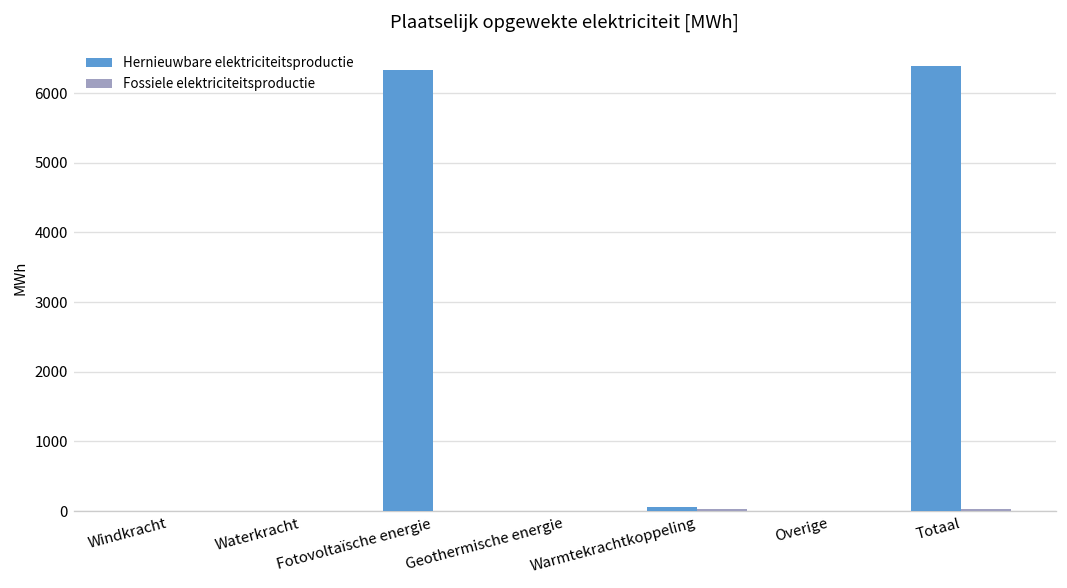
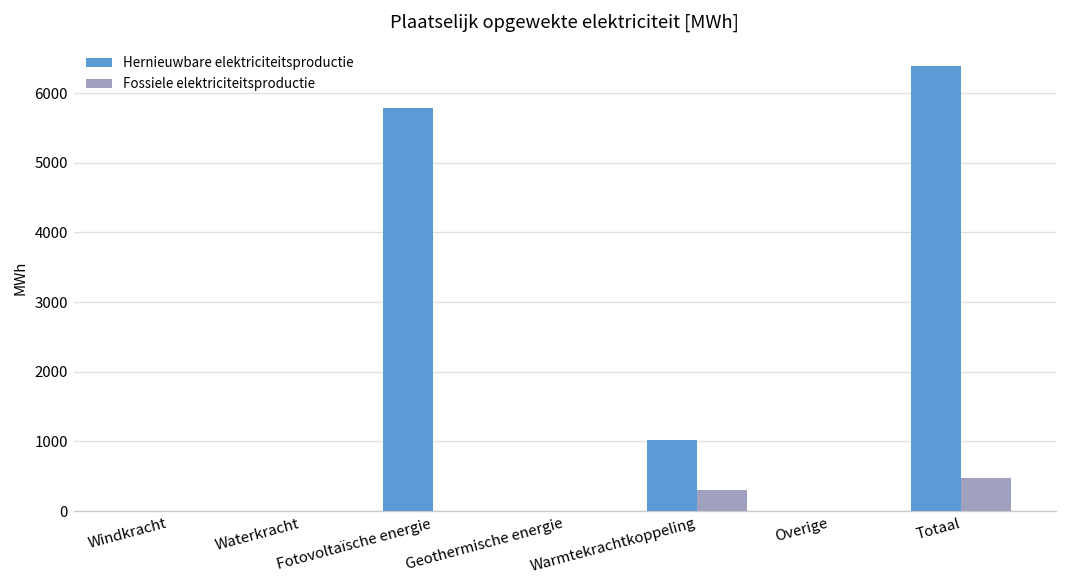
  {
    "Hernieuwbare elektriciteitsproductie": {
      "Windkracht": 0,
      "Waterkracht": 0,
-     "Fotovoltaïsche energie": 6300,
+     "Fotovoltaïsche energie": 5800,
      "Geothermische energie": 0,
-     "Warmtekrachtkoppeling": 100,
+     "Warmtekrachtkoppeling": 1000,
      "Overige": 0,
      "Totaal": 6400
    },
    "Fossiele elektriciteitsproductie": {
      "Windkracht": 0,
      "Waterkracht": 0,
      "Fotovoltaïsche energie": 0,
      "Geothermische energie": 0,
-     "Warmtekrachtkoppeling": 0,
+     "Warmtekrachtkoppeling": 300,
      "Overige": 0,
-     "Totaal": 0
+     "Totaal": 500
    }
  }
